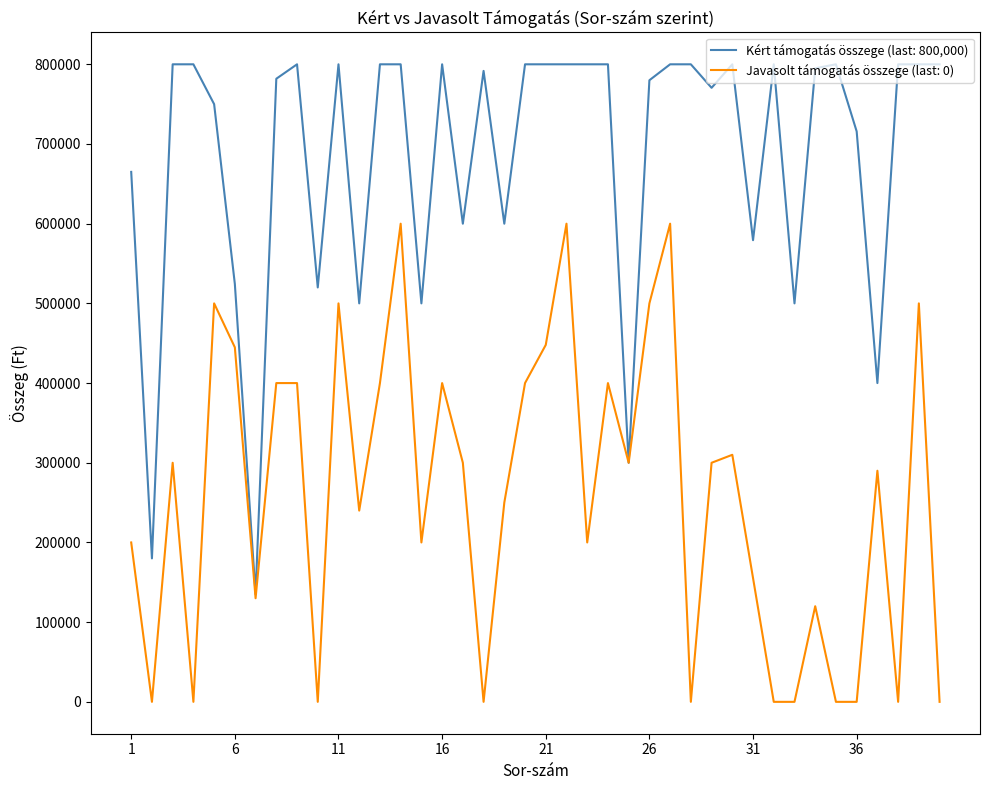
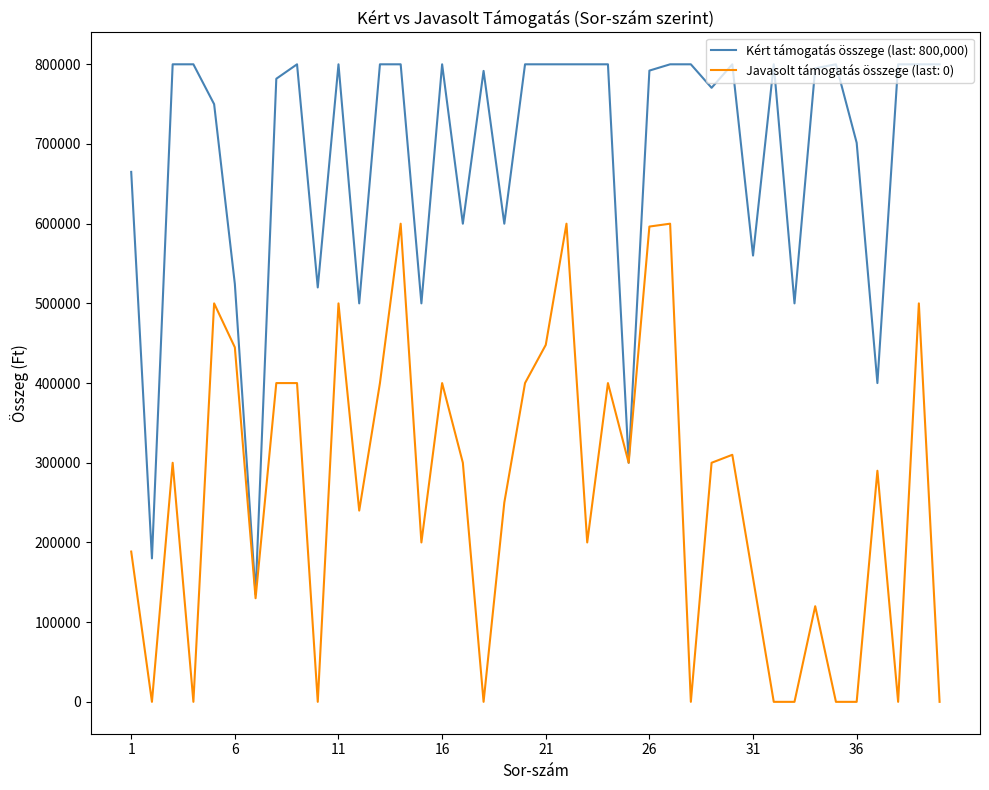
  {
    "Kért támogatás összege (last: 800,000)": {
      "1": 670000,
      "6": 520000,
      "11": 800000,
      "16": 800000,
      "21": 800000,
-     "26": 780000,
-     "31": 580000,
-     "36": 720000
+     "26": 790000,
+     "31": 560000,
+     "36": 700000
    },
    "Javasolt támogatás összege (last: 0)": {
-     "1": 200000,
+     "1": 190000,
      "6": 440000,
      "11": 500000,
      "16": 400000,
      "21": 450000,
-     "26": 500000,
+     "26": 600000,
      "31": 160000,
      "36": 0
    }
  }
